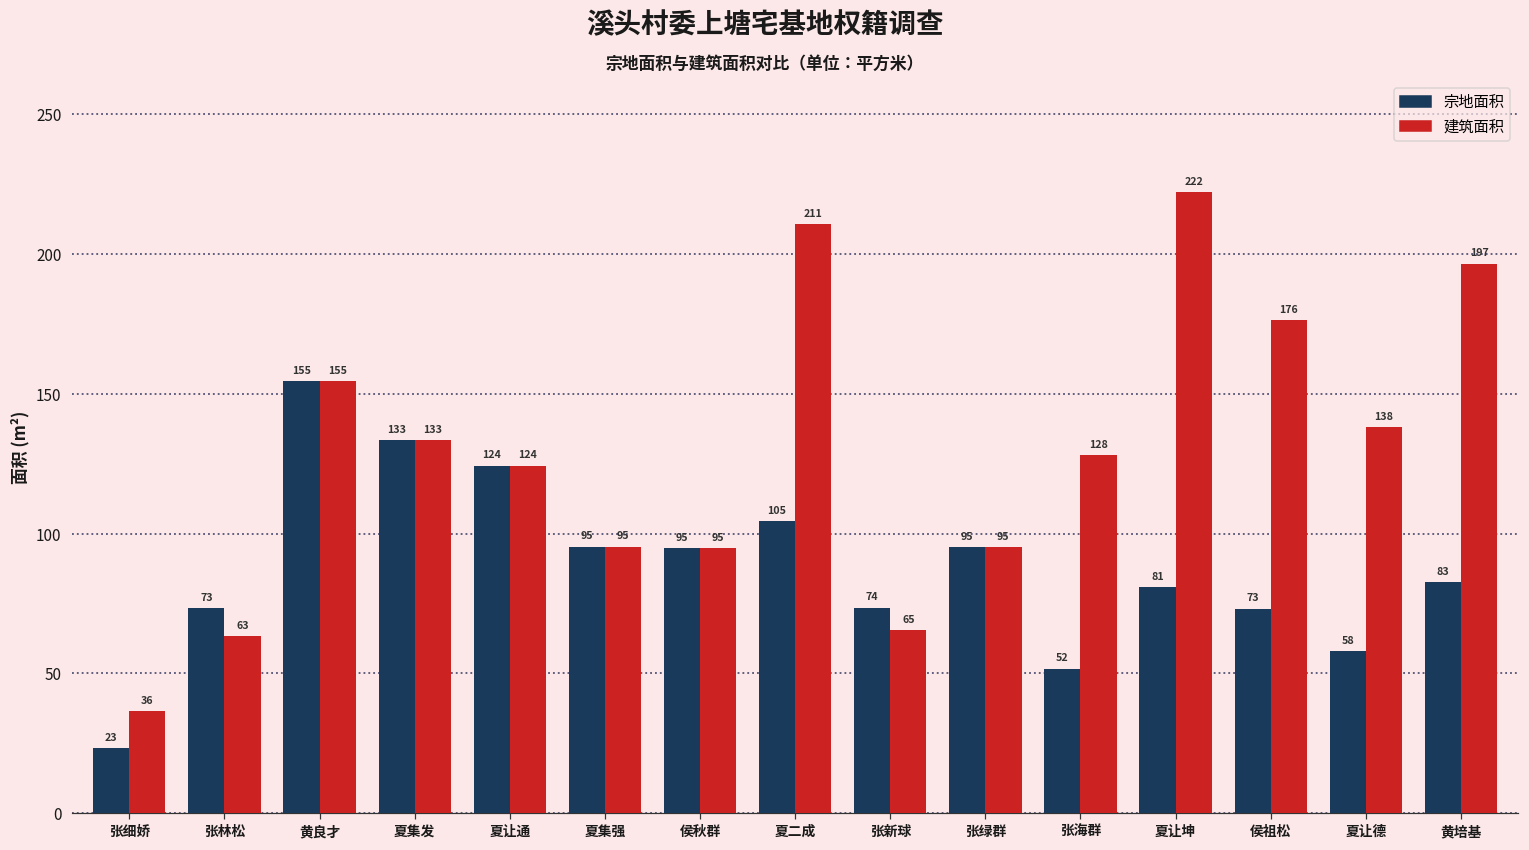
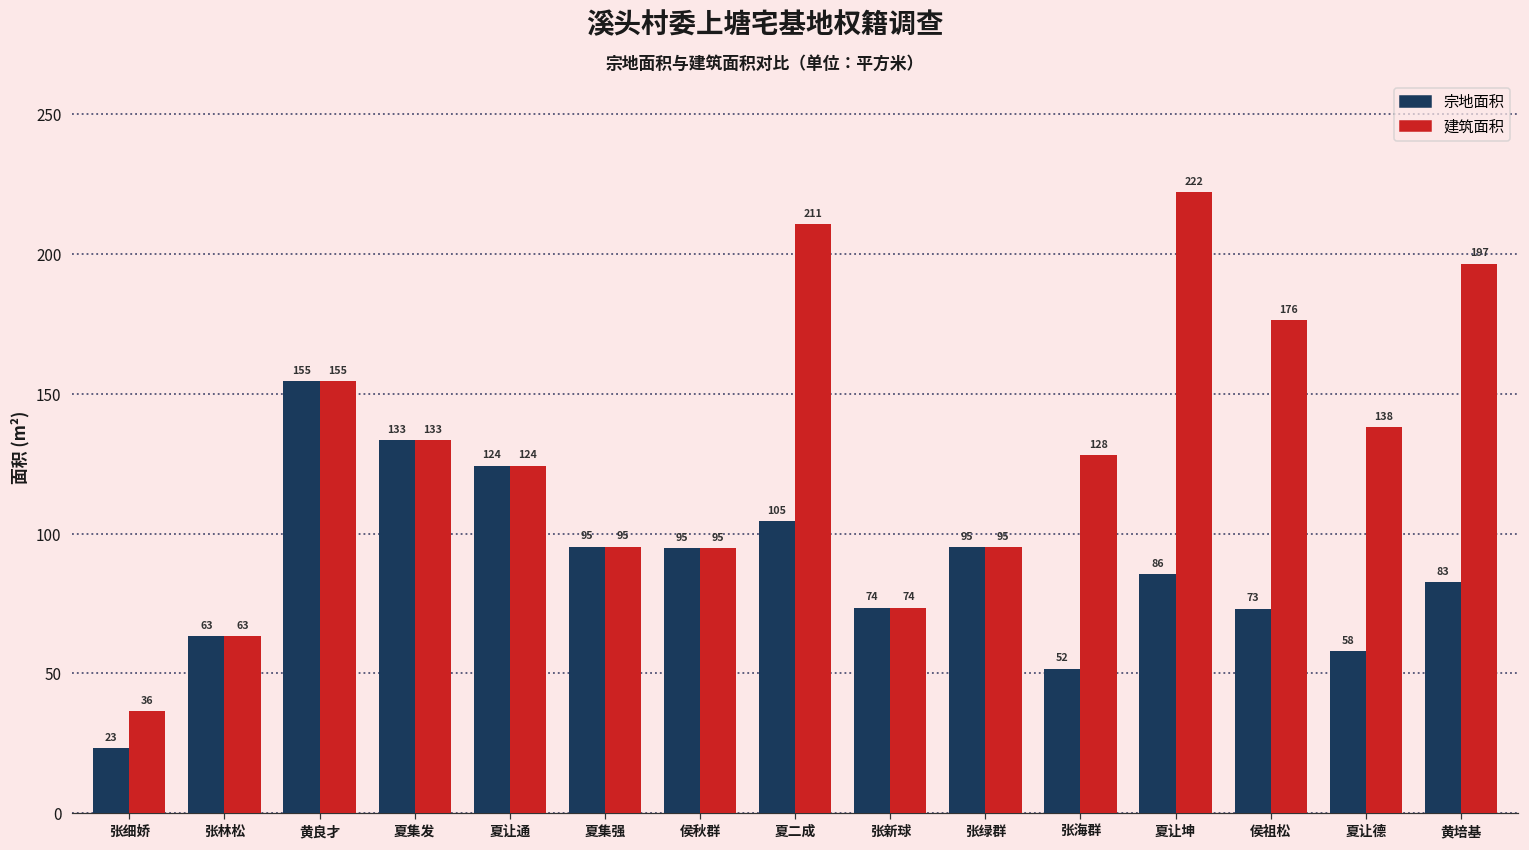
  {
    "宗地面积": {
      "张细娇": 23,
-     "张林松": 73,
+     "张林松": 63,
      "黄良才": 155,
      "夏集发": 133,
      "夏让通": 124,
      "夏集强": 95,
      "侯秋群": 95,
      "夏二成": 105,
      "张新球": 74,
      "张绿群": 95,
      "张海群": 52,
-     "夏让坤": 81,
+     "夏让坤": 86,
      "侯祖松": 73,
      "夏让德": 58,
      "黄培基": 83
    },
    "建筑面积": {
      "张细娇": 36,
      "张林松": 63,
      "黄良才": 155,
      "夏集发": 133,
      "夏让通": 124,
      "夏集强": 95,
      "侯秋群": 95,
      "夏二成": 211,
-     "张新球": 65,
+     "张新球": 74,
      "张绿群": 95,
      "张海群": 128,
      "夏让坤": 222,
      "侯祖松": 176,
      "夏让德": 138,
      "黄培基": 197
    }
  }
